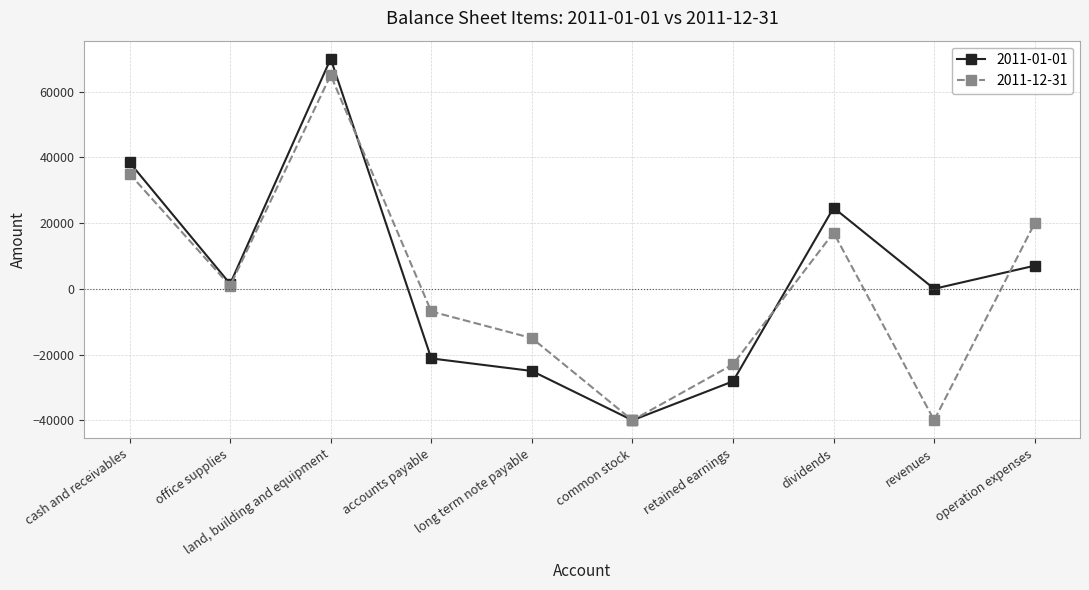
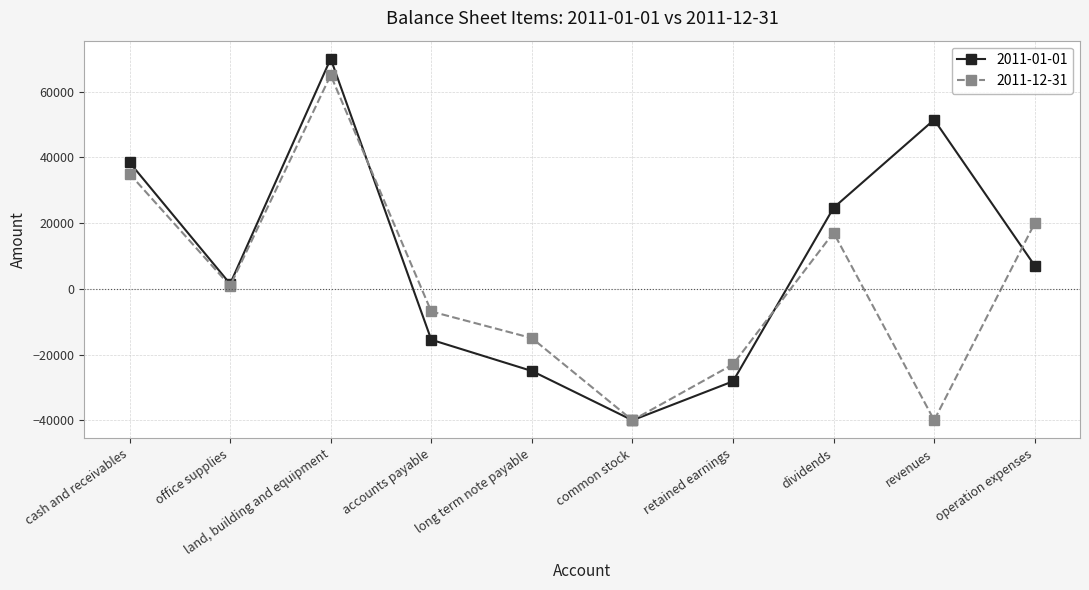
  {
    "2011-01-01": {
      "cash and receivables": 38000,
      "land, building and equipment": 70000,
-     "accounts payable": -21000,
+     "accounts payable": -16000,
      "long term note payable": -25000,
      "retained earnings": -28000,
      "dividends": 25000,
-     "revenues": 0,
+     "revenues": 51000,
      "operation expenses": 7000
    },
    "2011-12-31": {
      "cash and receivables": 35000,
      "land, building and equipment": 65000,
      "accounts payable": -7000,
      "long term note payable": -15000,
      "retained earnings": -23000,
      "dividends": 17000,
      "revenues": -40000,
      "operation expenses": 20000
    }
  }
